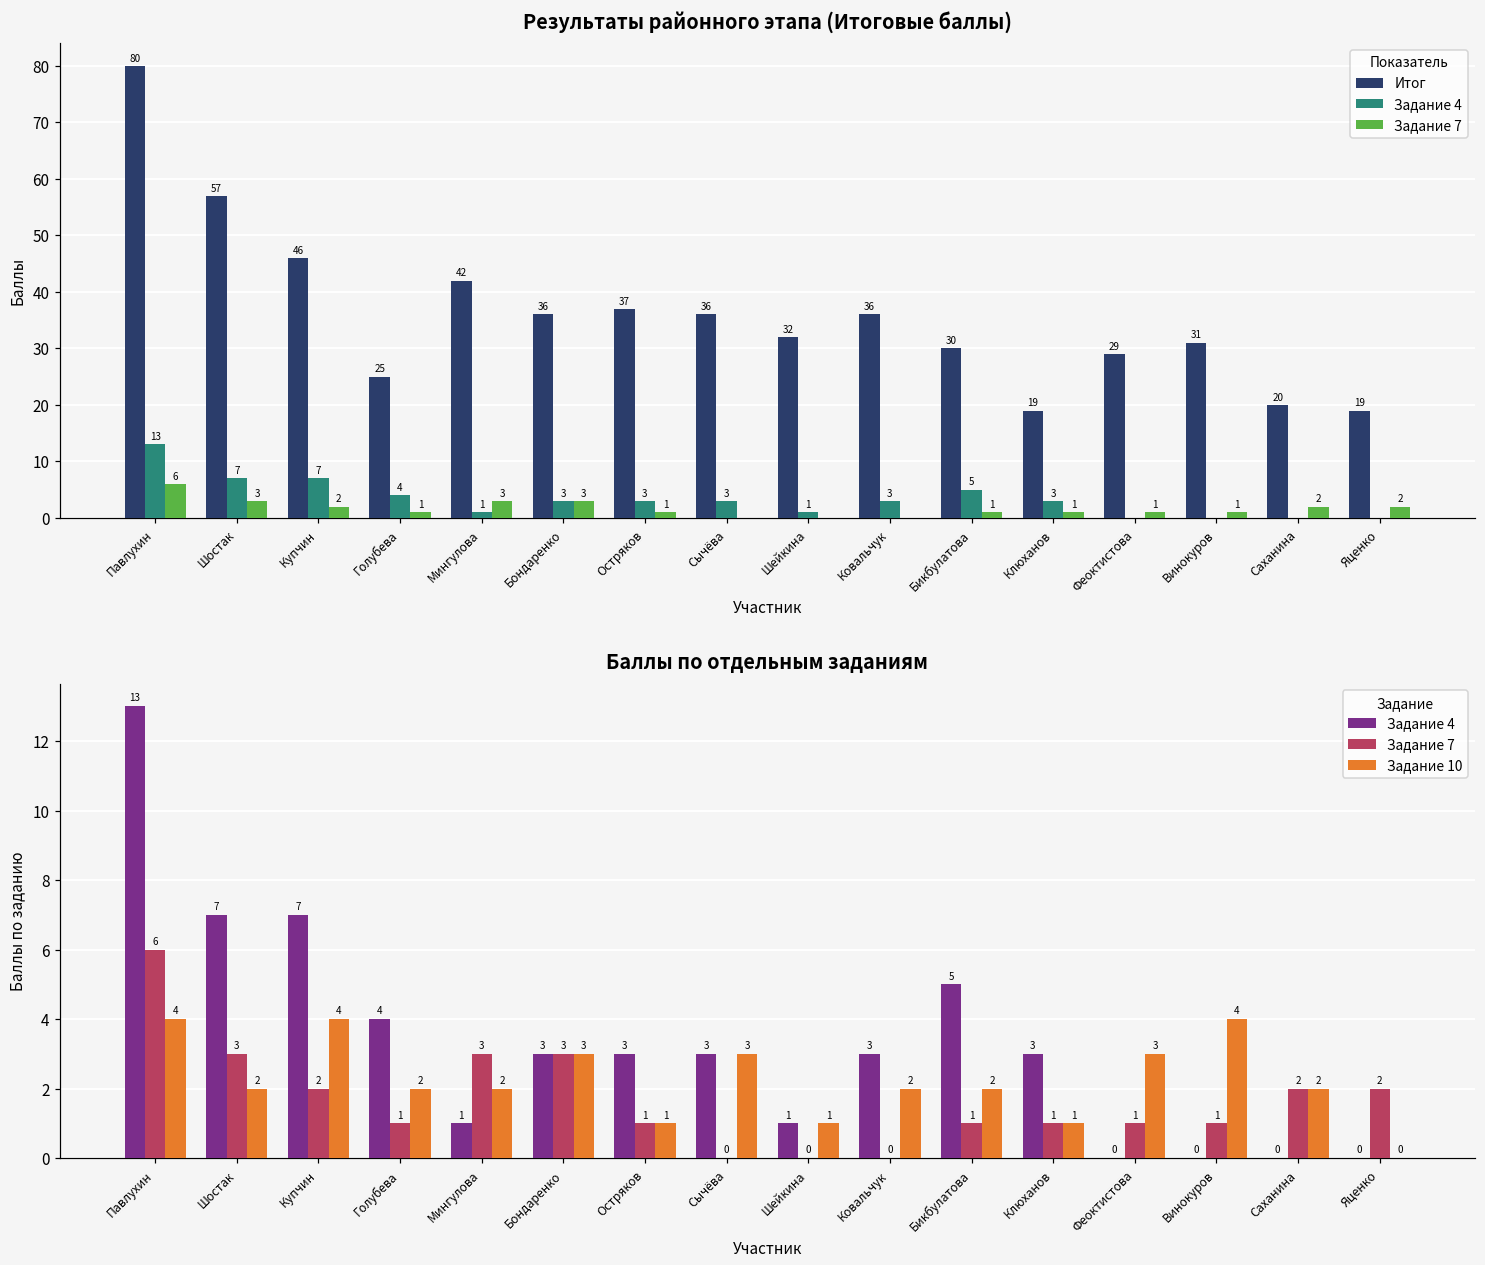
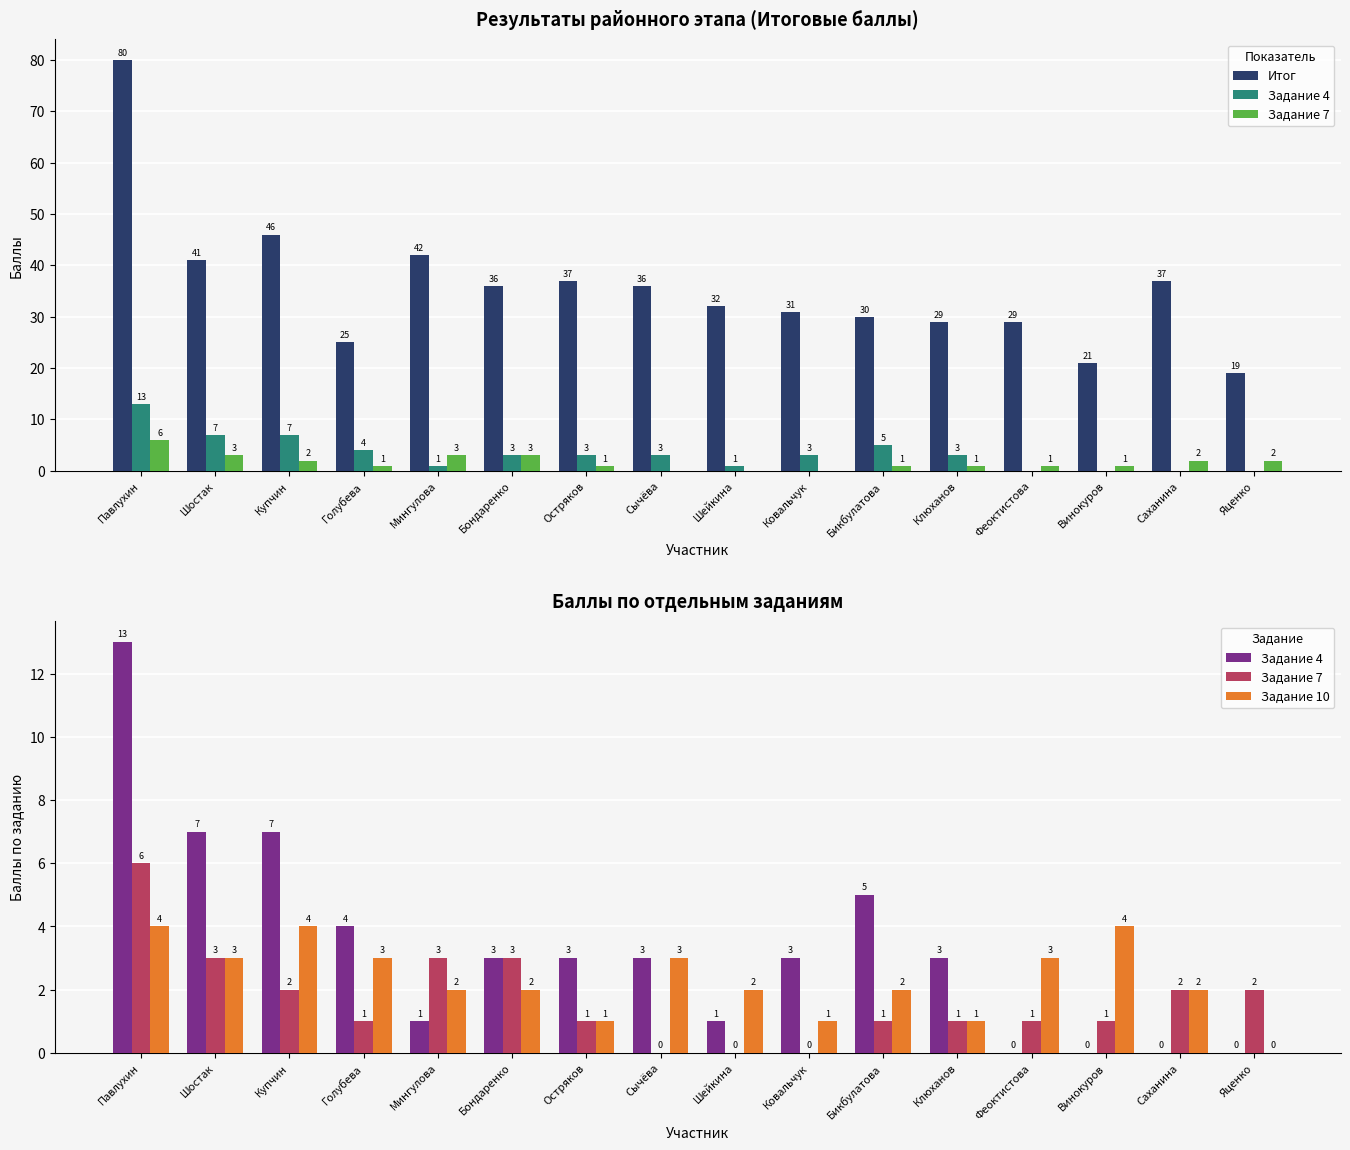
  {
    "Результаты районного этапа (Итоговые баллы)": {
      "Итог": {
        "Павлухин": 80,
-       "Шостак": 57,
+       "Шостак": 41,
        "Купчин": 46,
        "Голубева": 25,
        "Мингулова": 42,
        "Бондаренко": 36,
        "Остряков": 37,
        "Сычёва": 36,
        "Шейкина": 32,
-       "Ковальчук": 36,
+       "Ковальчук": 31,
        "Бикбулатова": 30,
-       "Клюханов": 19,
+       "Клюханов": 29,
        "Феоктистова": 29,
-       "Винокуров": 31,
-       "Саханина": 20,
+       "Винокуров": 21,
+       "Саханина": 37,
        "Яценко": 19
      }
    },
    "Баллы по отдельным заданиям": {
      "Задание 4": {
        "Павлухин": 13,
        "Шостак": 7,
        "Купчин": 7,
        "Голубева": 4,
        "Мингулова": 1,
        "Бондаренко": 3,
        "Остряков": 3,
        "Сычёва": 3,
        "Шейкина": 1,
        "Ковальчук": 3,
        "Бикбулатова": 5,
        "Клюханов": 3,
        "Феоктистова": 0,
        "Винокуров": 0,
        "Саханина": 0,
        "Яценко": 0
      },
      "Задание 7": {
        "Павлухин": 6,
        "Шостак": 3,
        "Купчин": 2,
        "Голубева": 1,
        "Мингулова": 3,
        "Бондаренко": 3,
        "Остряков": 1,
        "Сычёва": 0,
        "Шейкина": 0,
        "Ковальчук": 0,
        "Бикбулатова": 1,
        "Клюханов": 1,
        "Феоктистова": 1,
        "Винокуров": 1,
        "Саханина": 2,
        "Яценко": 2
      },
      "Задание 10": {
        "Павлухин": 4,
-       "Шостак": 2,
+       "Шостак": 3,
        "Купчин": 4,
-       "Голубева": 2,
+       "Голубева": 3,
        "Мингулова": 2,
-       "Бондаренко": 3,
+       "Бондаренко": 2,
        "Остряков": 1,
        "Сычёва": 3,
-       "Шейкина": 1,
-       "Ковальчук": 2,
+       "Шейкина": 2,
+       "Ковальчук": 1,
        "Бикбулатова": 2,
        "Клюханов": 1,
        "Феоктистова": 3,
        "Винокуров": 4,
        "Саханина": 2,
        "Яценко": 0
      }
    }
  }
